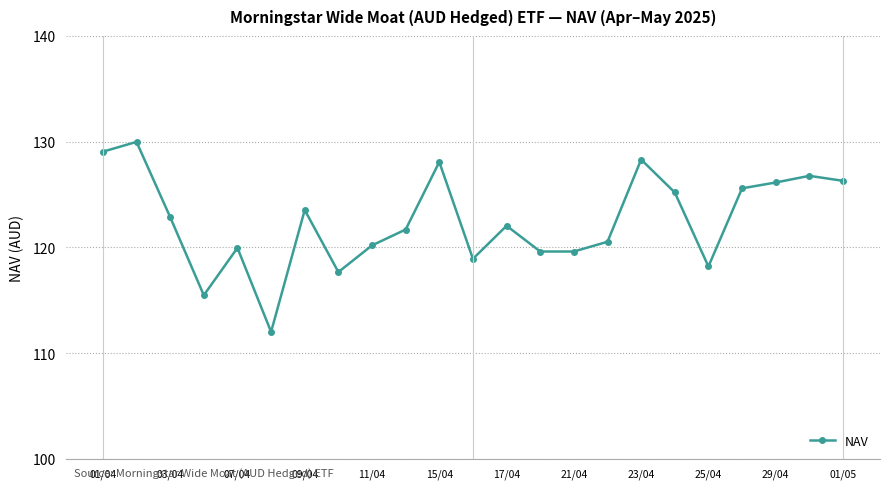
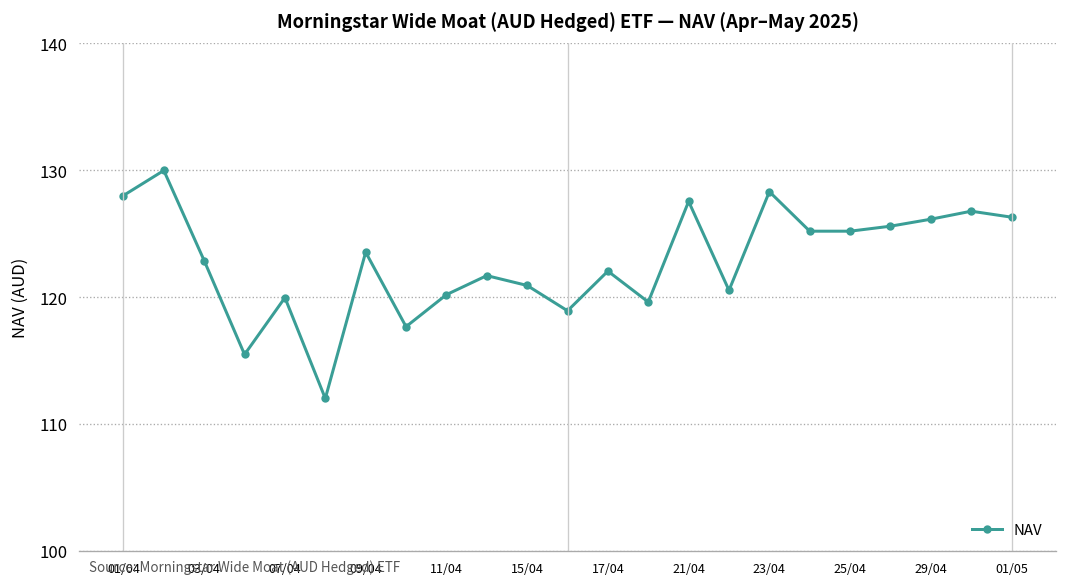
  {
-   "01/04": 129.1,
+   "01/04": 128.0,
    "03/04": 122.9,
    "07/04": 120.0,
    "09/04": 123.5,
    "11/04": 120.2,
-   "15/04": 128.1,
+   "15/04": 120.9,
    "17/04": 122.0,
-   "21/04": 119.6,
+   "21/04": 127.5,
    "23/04": 128.3,
-   "25/04": 118.2,
+   "25/04": 125.2,
    "29/04": 126.1,
    "01/05": 126.3
  }
